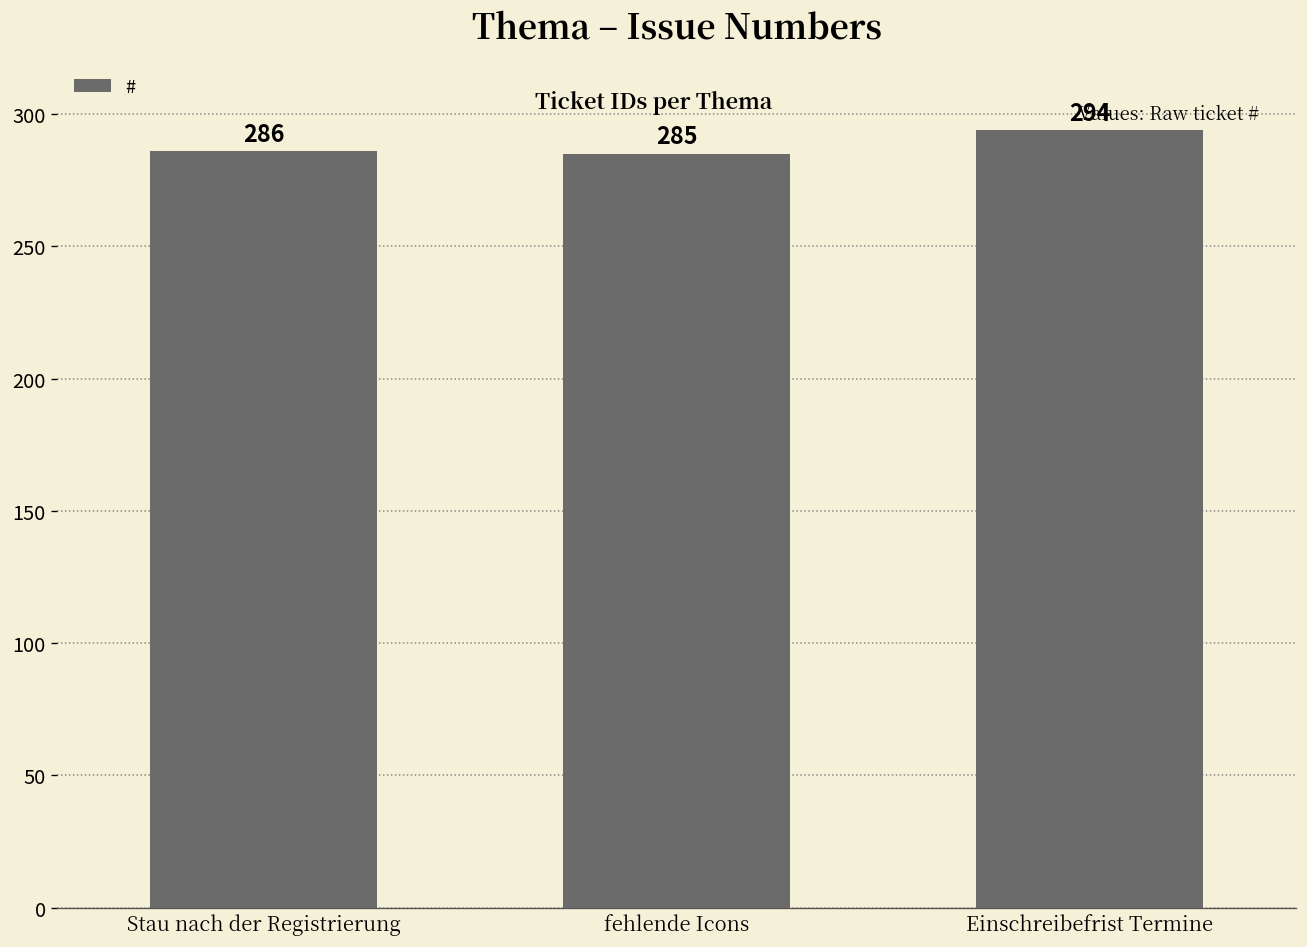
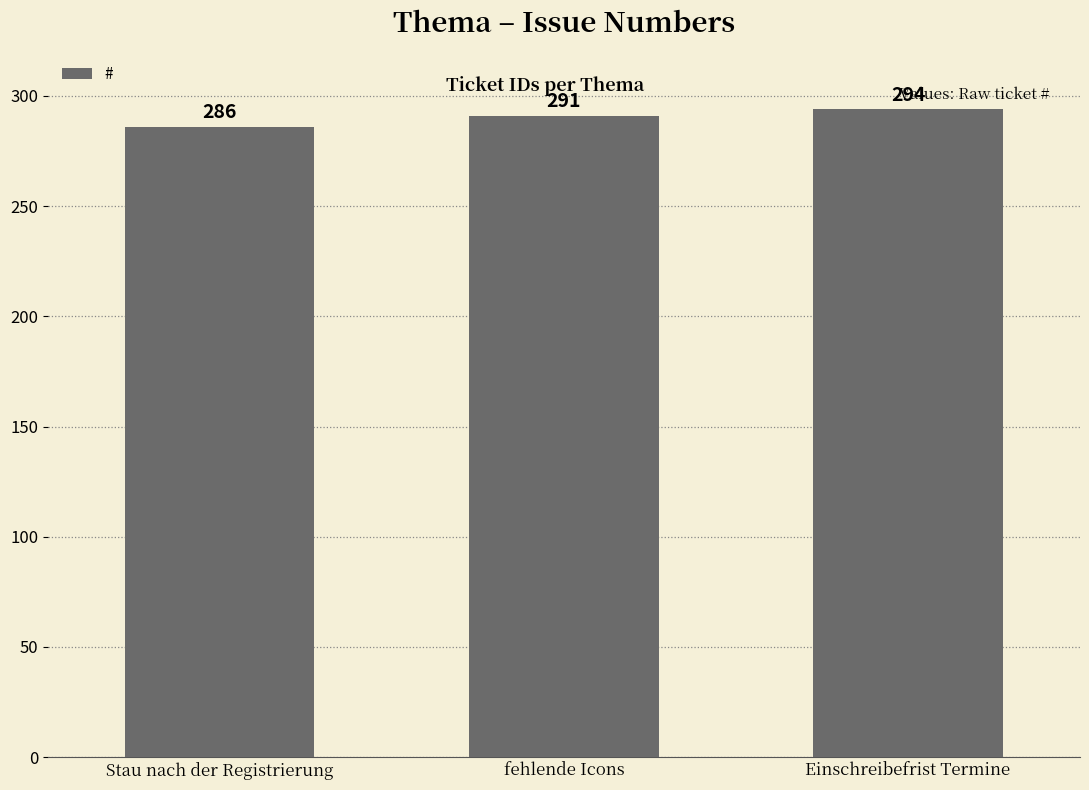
  {
    "Stau nach der Registrierung": 286,
-   "fehlende Icons": 285
+   "fehlende Icons": 291
  }
